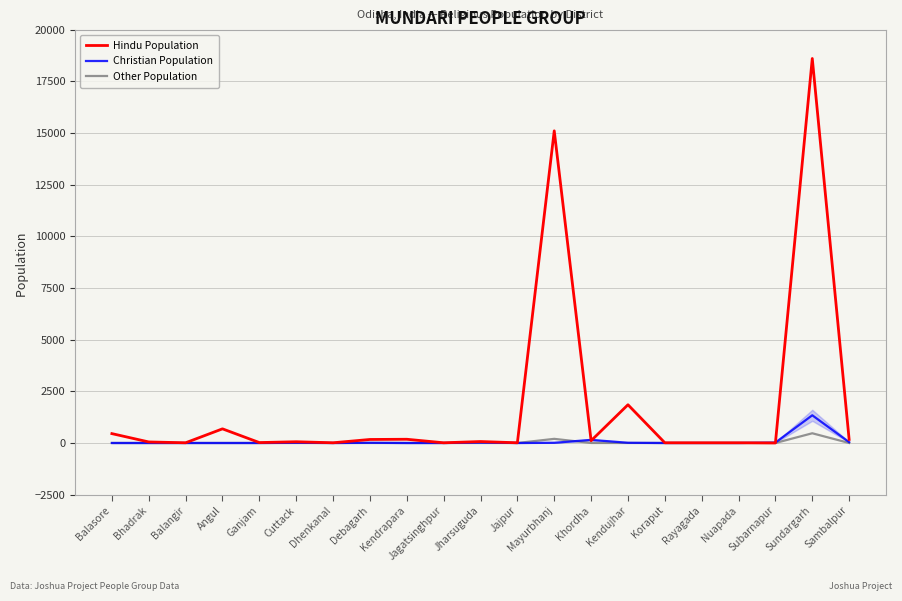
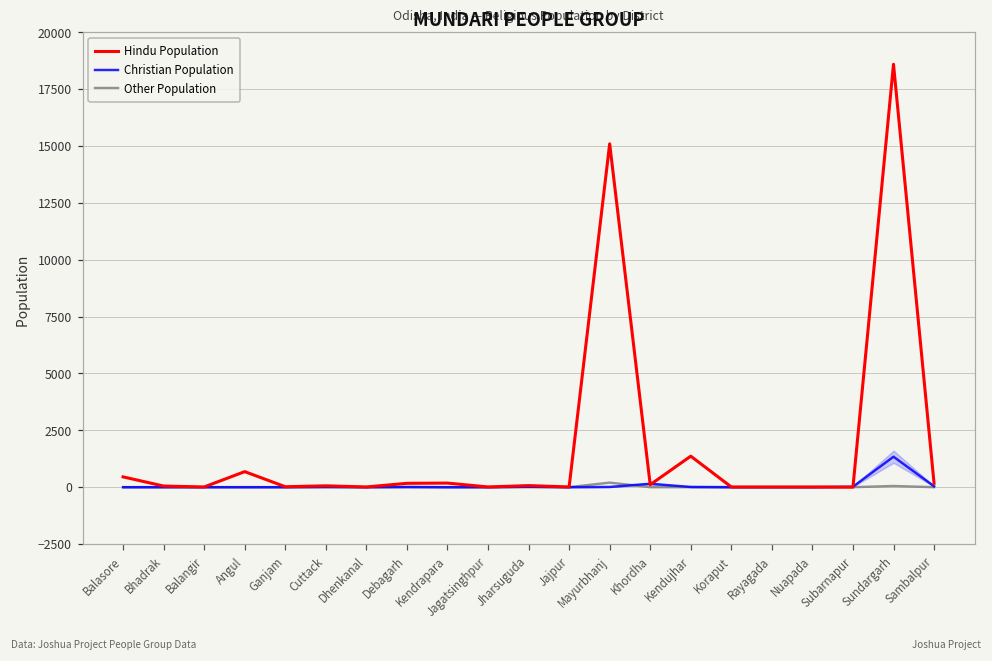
  {
    "Hindu Population": {
      "Balasore": 500,
      "Angul": 700,
      "Debagarh": 200,
      "Kendrapara": 200,
      "Mayurbhanj": 15100,
-     "Kendujhar": 1900,
+     "Kendujhar": 1400,
      "Sundargarh": 18600,
      "Sambalpur": 200
    },
    "Other Population": {
      "Mayurbhanj": 200,
-     "Sundargarh": 500
+     "Sundargarh": 100
    }
  }
